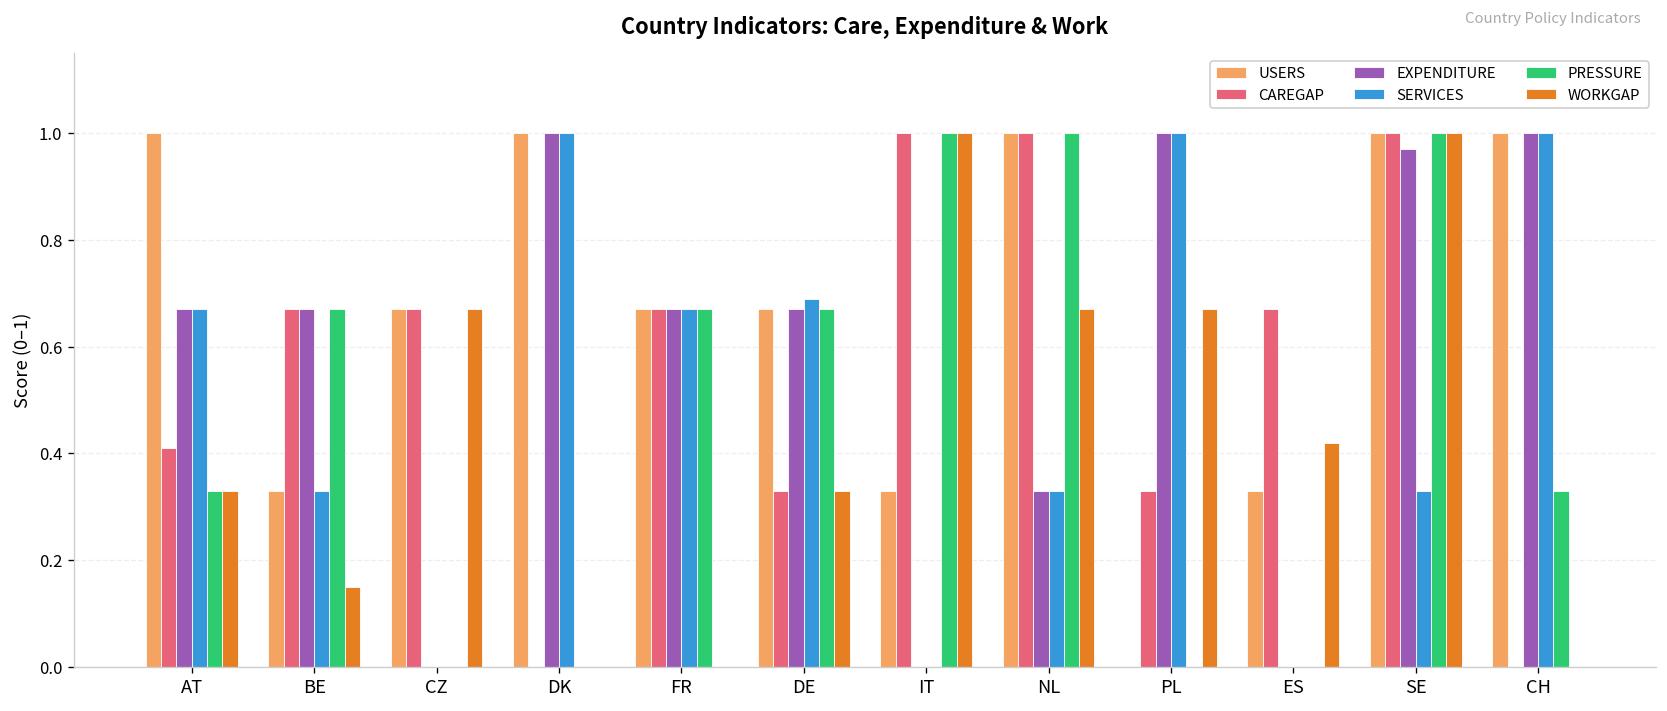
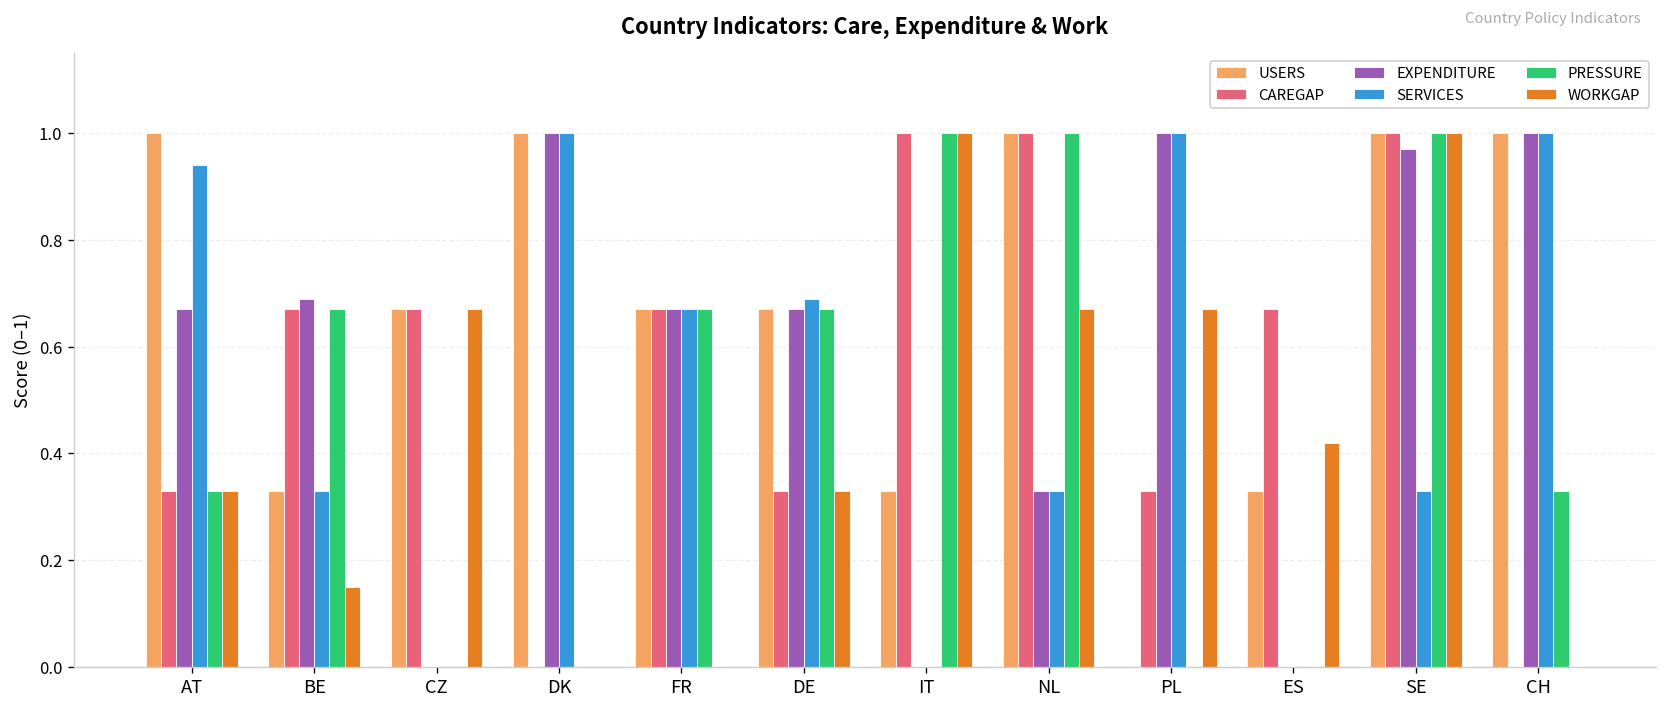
  {
    "USERS": {
      "AT": 1.00,
      "BE": 0.33,
      "CZ": 0.67,
      "DK": 1.00,
      "FR": 0.67,
      "DE": 0.67,
      "IT": 0.33,
      "NL": 1.00,
      "PL": 0.00,
      "ES": 0.33,
      "SE": 1.00,
      "CH": 1.00
    },
    "CAREGAP": {
-     "AT": 0.41,
+     "AT": 0.33,
      "BE": 0.67,
      "CZ": 0.67,
      "DK": 0.00,
      "FR": 0.67,
      "DE": 0.33,
      "IT": 1.00,
      "NL": 1.00,
      "PL": 0.33,
      "ES": 0.67,
      "SE": 1.00,
      "CH": 0.00
    },
    "EXPENDITURE": {
      "AT": 0.67,
-     "BE": 0.67,
+     "BE": 0.69,
      "CZ": 0.00,
      "DK": 1.00,
      "FR": 0.67,
      "DE": 0.67,
      "IT": 0.00,
      "NL": 0.33,
      "PL": 1.00,
      "ES": 0.00,
      "SE": 0.97,
      "CH": 1.00
    },
    "SERVICES": {
-     "AT": 0.67,
+     "AT": 0.94,
      "BE": 0.33,
      "CZ": 0.00,
      "DK": 1.00,
      "FR": 0.67,
      "DE": 0.69,
      "IT": 0.00,
      "NL": 0.33,
      "PL": 1.00,
      "ES": 0.00,
      "SE": 0.33,
      "CH": 1.00
    },
    "PRESSURE": {
      "AT": 0.33,
      "BE": 0.67,
      "CZ": 0.00,
      "DK": 0.00,
      "FR": 0.67,
      "DE": 0.67,
      "IT": 1.00,
      "NL": 1.00,
      "PL": 0.00,
      "ES": 0.00,
      "SE": 1.00,
      "CH": 0.33
    },
    "WORKGAP": {
      "AT": 0.33,
      "BE": 0.15,
      "CZ": 0.67,
      "DK": 0.00,
      "FR": 0.00,
      "DE": 0.33,
      "IT": 1.00,
      "NL": 0.67,
      "PL": 0.67,
      "ES": 0.42,
      "SE": 1.00,
      "CH": 0.00
    }
  }
